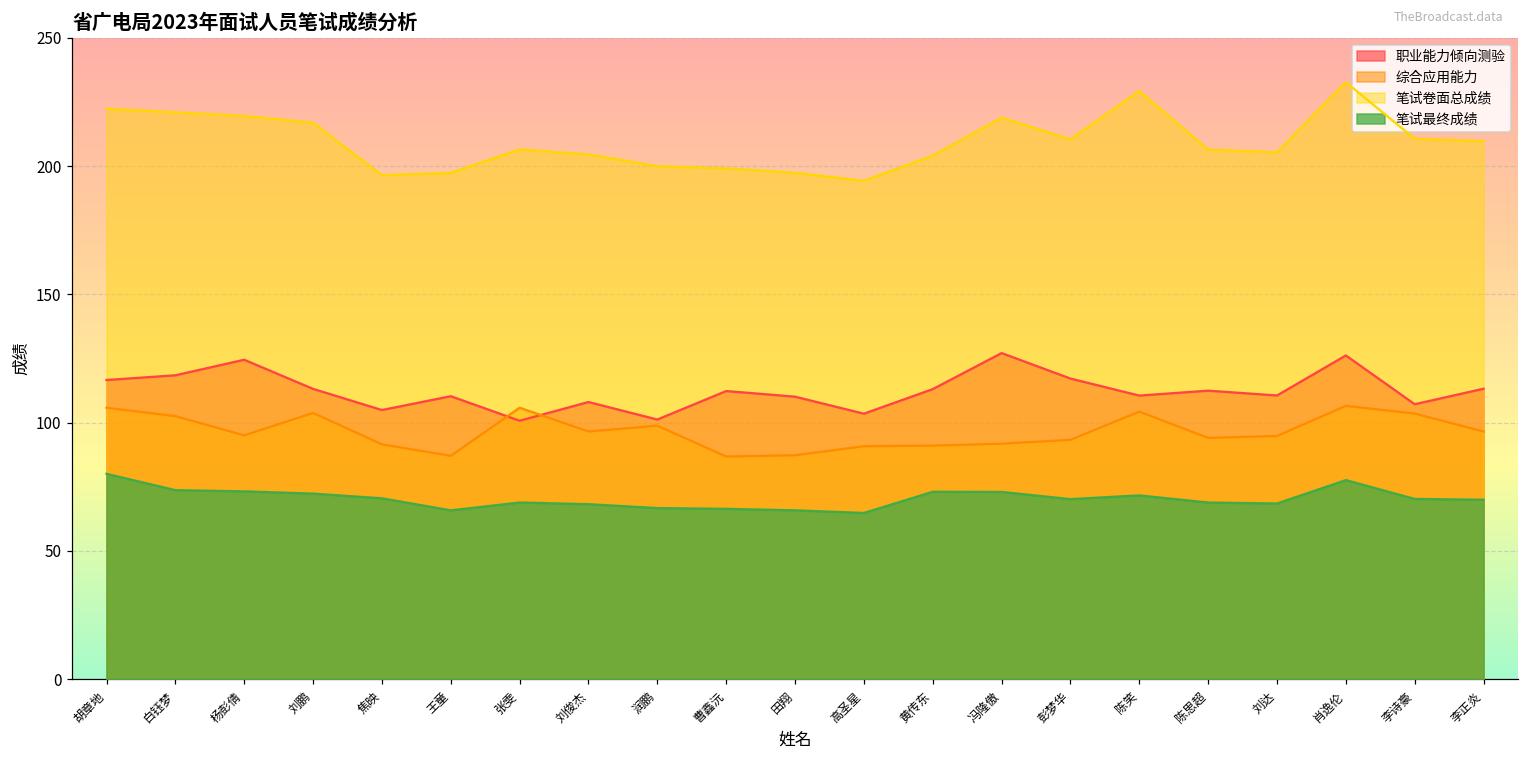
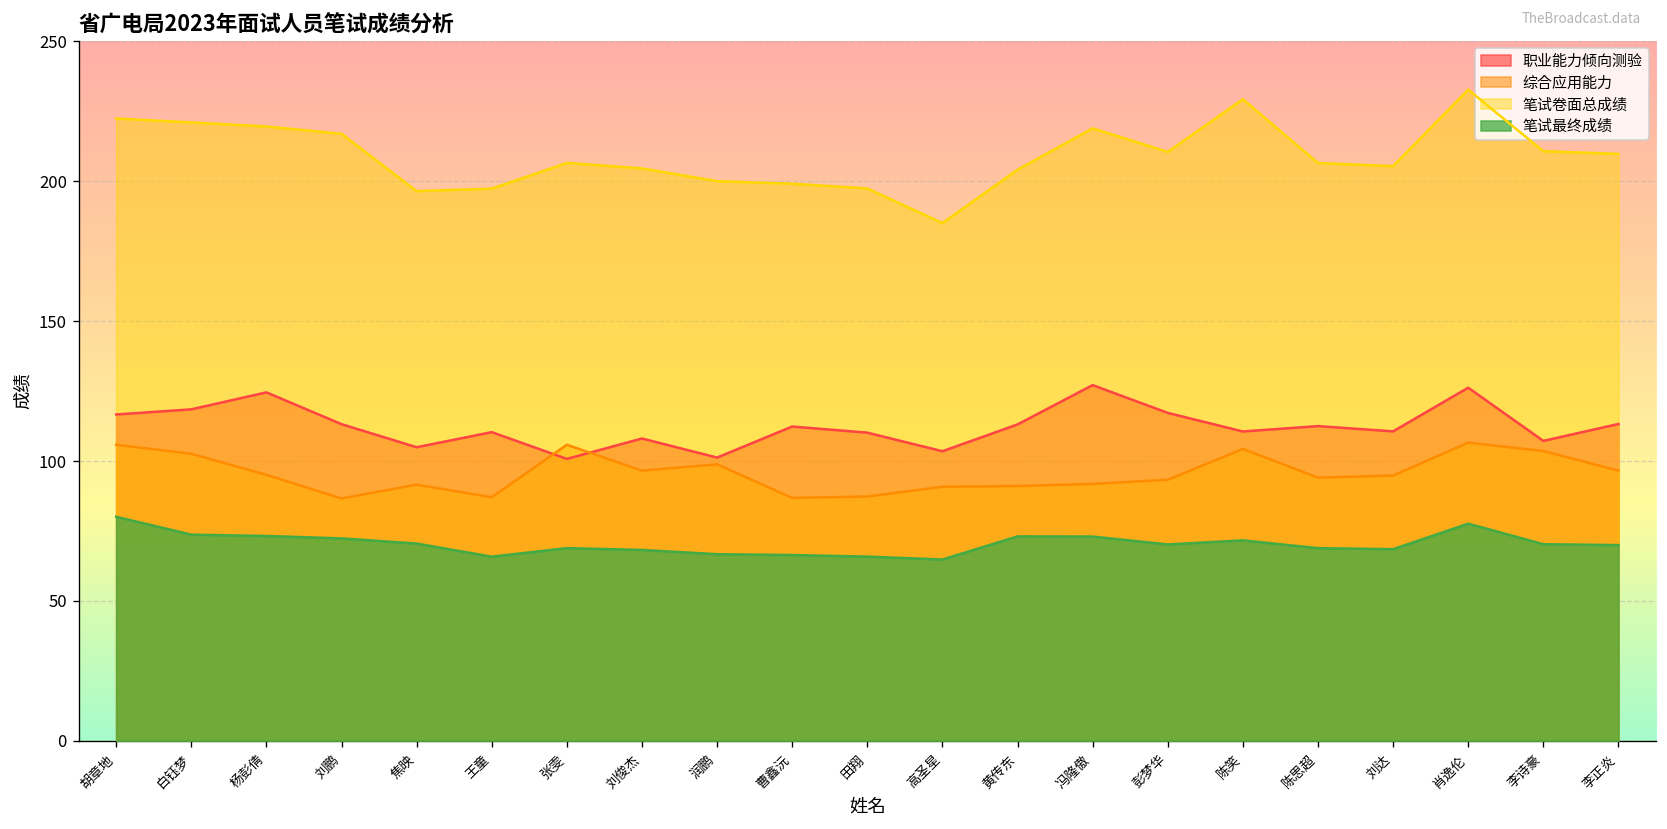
  {
    "职业能力倾向测验": {
      "胡章地": 117,
      "白钰梦": 118,
      "杨彭倩": 124,
      "刘鹏": 113,
      "焦映": 105,
      "王童": 110,
      "张雯": 101,
      "刘俊杰": 108,
      "润鹏": 101,
      "曹鑫沅": 112,
      "田翔": 110,
      "高圣星": 103,
      "黄传东": 113,
      "冯隆傲": 127,
      "彭梦华": 117,
      "陈笑": 110,
      "陈思超": 112,
      "刘达": 111,
      "肖逸伦": 126,
      "李诗豪": 107,
      "李正炎": 113
    },
    "综合应用能力": {
      "胡章地": 106,
      "白钰梦": 103,
      "杨彭倩": 95,
-     "刘鹏": 104,
+     "刘鹏": 87,
      "焦映": 92,
      "王童": 87,
      "张雯": 106,
      "刘俊杰": 97,
      "润鹏": 99,
      "曹鑫沅": 87,
      "田翔": 87,
      "高圣星": 91,
      "黄传东": 91,
      "冯隆傲": 92,
      "彭梦华": 93,
      "陈笑": 104,
      "陈思超": 94,
      "刘达": 95,
      "肖逸伦": 107,
      "李诗豪": 104,
      "李正炎": 97
    },
    "笔试卷面总成绩": {
      "胡章地": 222,
      "白钰梦": 221,
      "杨彭倩": 219,
      "刘鹏": 217,
      "焦映": 196,
      "王童": 197,
      "张雯": 206,
      "刘俊杰": 204,
      "润鹏": 200,
      "曹鑫沅": 199,
      "田翔": 197,
-     "高圣星": 194,
+     "高圣星": 185,
      "黄传东": 204,
      "冯隆傲": 219,
      "彭梦华": 210,
      "陈笑": 229,
      "陈思超": 206,
      "刘达": 205,
      "肖逸伦": 233,
      "李诗豪": 211,
      "李正炎": 210
    },
    "笔试最终成绩": {
      "胡章地": 80,
      "白钰梦": 74,
      "杨彭倩": 73,
      "刘鹏": 72,
      "焦映": 70,
      "王童": 66,
      "张雯": 69,
      "刘俊杰": 68,
      "润鹏": 67,
      "曹鑫沅": 66,
      "田翔": 66,
      "高圣星": 65,
      "黄传东": 73,
      "冯隆傲": 73,
      "彭梦华": 70,
      "陈笑": 72,
      "陈思超": 69,
      "刘达": 68,
      "肖逸伦": 78,
      "李诗豪": 70,
      "李正炎": 70
    }
  }
